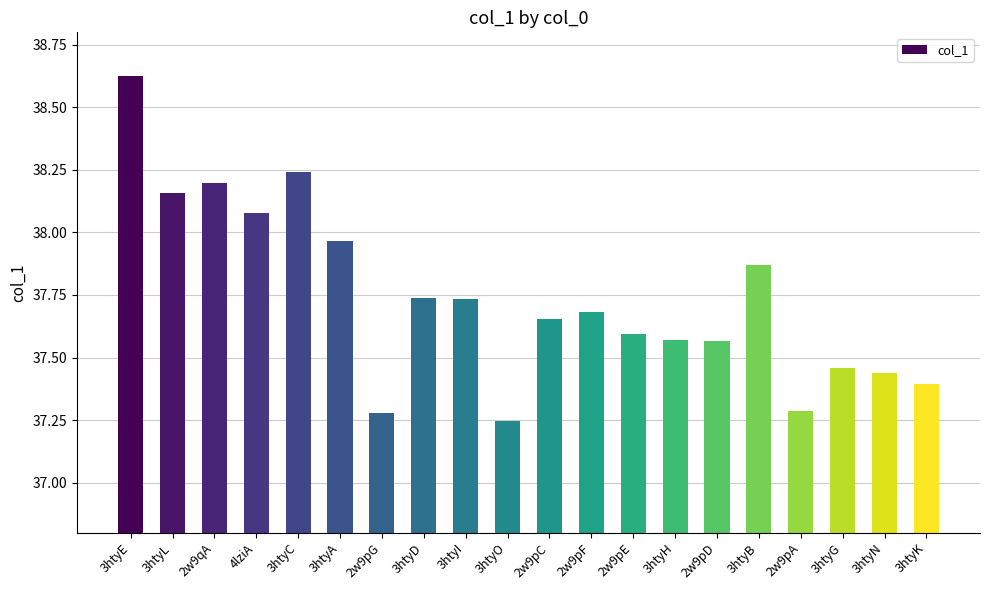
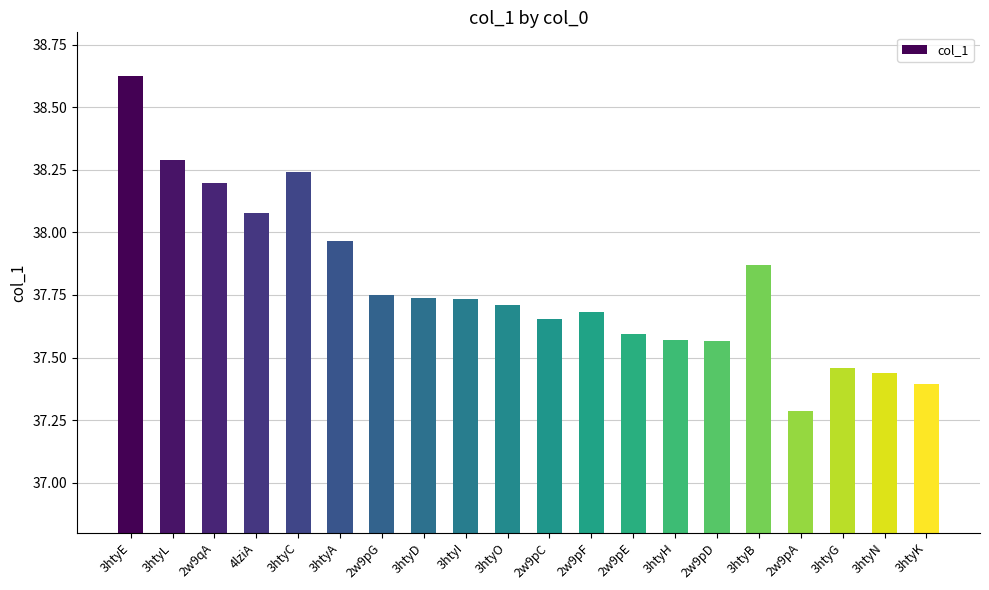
  {
    "3htyE": 38.63,
-   "3htyL": 38.16,
+   "3htyL": 38.29,
    "2w9qA": 38.20,
    "4lziA": 38.08,
    "3htyC": 38.24,
    "3htyA": 37.97,
-   "2w9pG": 37.28,
+   "2w9pG": 37.75,
    "3htyD": 37.74,
    "3htyI": 37.73,
-   "3htyO": 37.25,
+   "3htyO": 37.71,
    "2w9pC": 37.65,
    "2w9pF": 37.68,
    "2w9pE": 37.59,
    "3htyH": 37.57,
    "2w9pD": 37.57,
    "3htyB": 37.87,
    "2w9pA": 37.29,
    "3htyG": 37.46,
    "3htyN": 37.44,
    "3htyK": 37.39
  }
